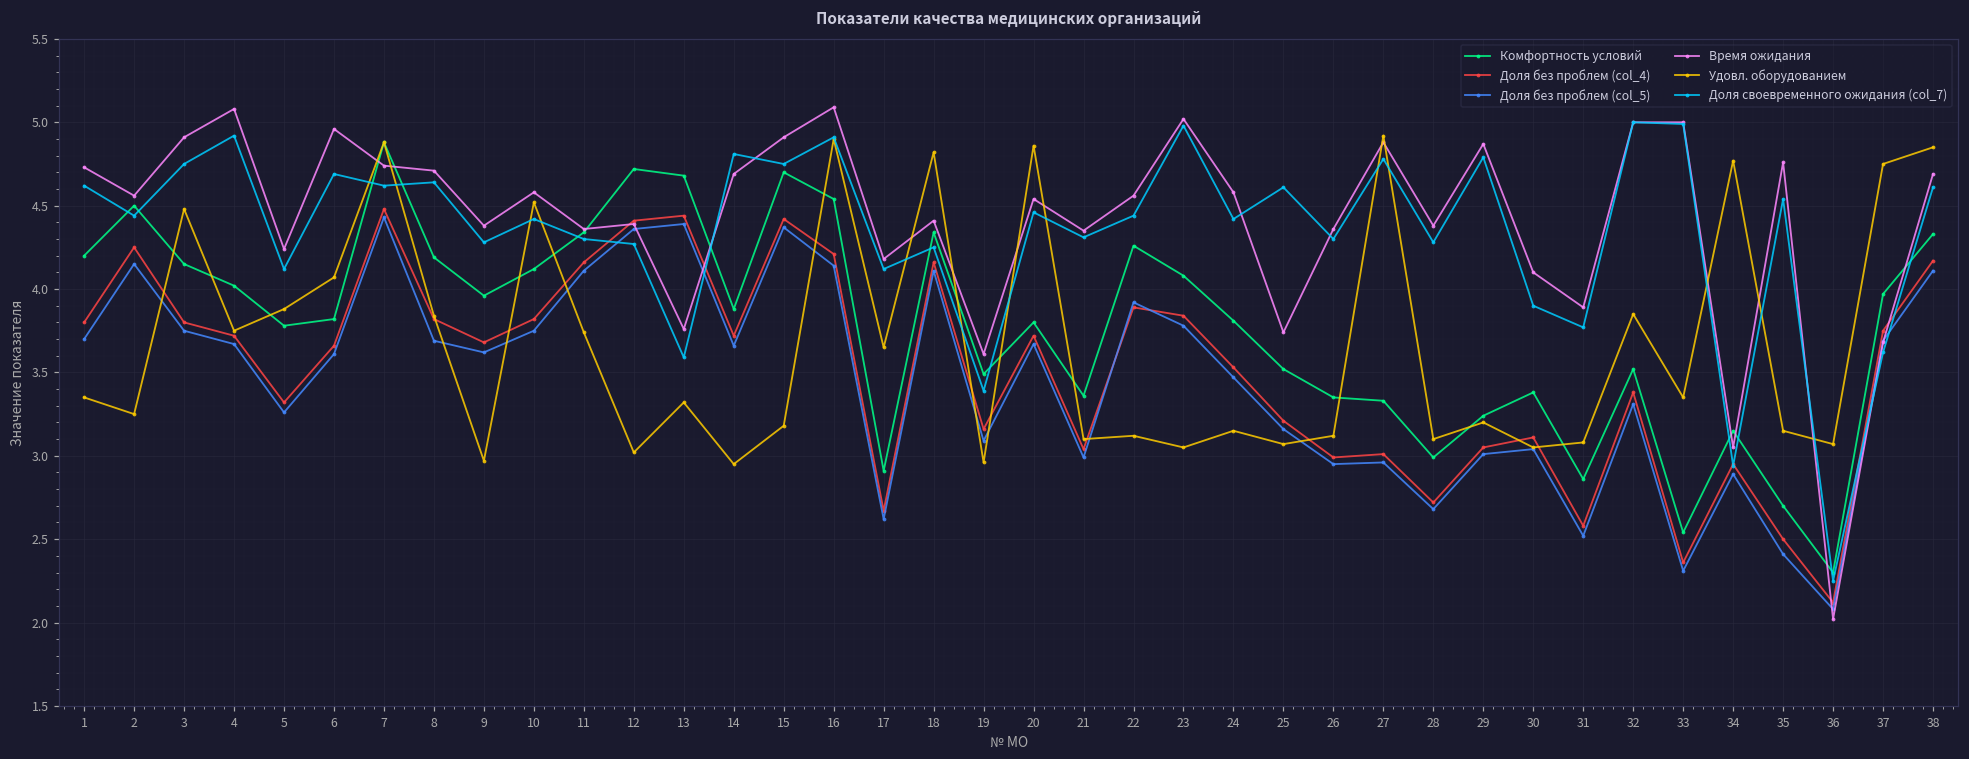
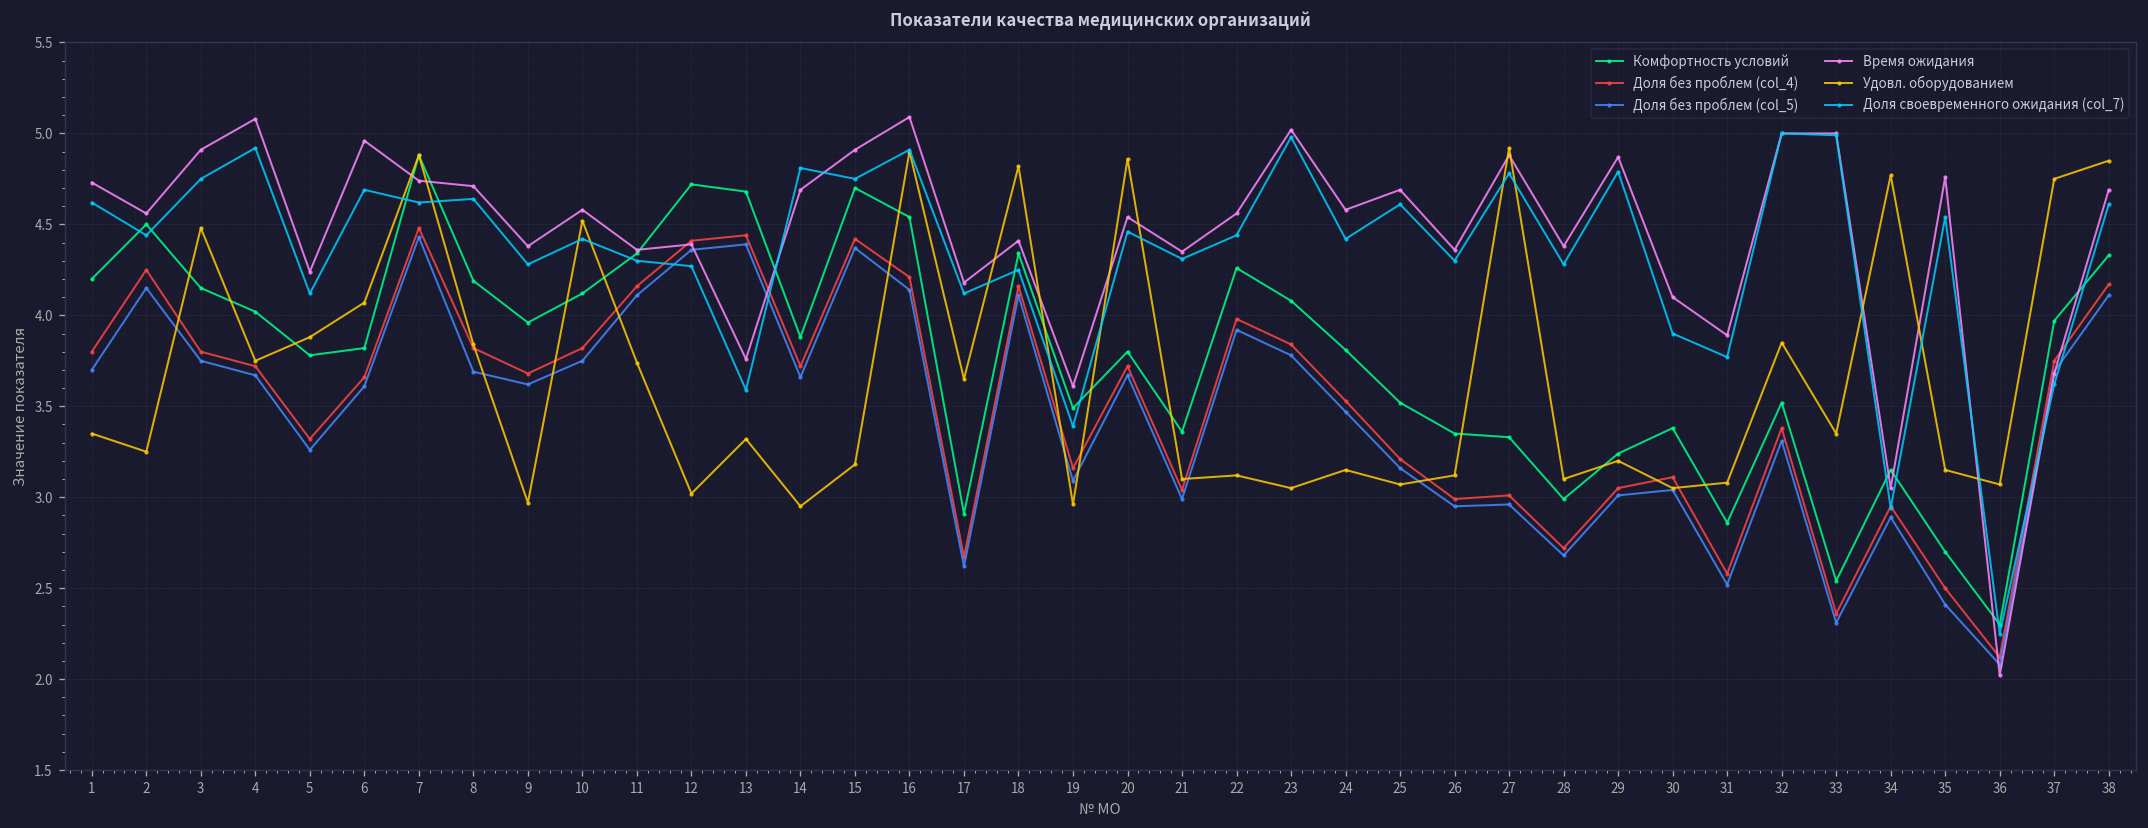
  {
    "Доля без проблем (col_4)": {
      "1": 3.80,
      "2": 4.25,
      "3": 3.80,
      "4": 3.72,
      "5": 3.32,
      "6": 3.66,
      "7": 4.48,
      "8": 3.82,
      "9": 3.68,
      "10": 3.82,
      "11": 4.16,
      "12": 4.41,
      "13": 4.44,
      "14": 3.72,
      "15": 4.42,
      "16": 4.21,
      "17": 2.67,
      "18": 4.16,
      "19": 3.16,
      "20": 3.72,
      "21": 3.04,
-     "22": 3.89,
+     "22": 3.98,
      "23": 3.84,
      "24": 3.53,
      "25": 3.21,
      "26": 2.99,
      "27": 3.01,
      "28": 2.72,
      "29": 3.05,
      "30": 3.11,
      "31": 2.58,
      "32": 3.38,
      "33": 2.36,
      "35": 2.50,
      "36": 2.12,
      "37": 3.75,
      "38": 4.17
    },
    "Время ожидания": {
      "1": 4.73,
      "2": 4.56,
      "3": 4.91,
      "4": 5.08,
      "5": 4.24,
      "6": 4.96,
      "7": 4.74,
      "8": 4.71,
      "9": 4.38,
      "10": 4.58,
      "11": 4.36,
      "12": 4.39,
      "13": 3.76,
      "14": 4.69,
      "15": 4.91,
      "16": 5.09,
      "17": 4.18,
      "18": 4.41,
      "19": 3.61,
      "20": 4.54,
      "21": 4.35,
      "22": 4.56,
      "23": 5.02,
      "24": 4.58,
-     "25": 3.74,
+     "25": 4.69,
      "26": 4.36,
      "27": 4.88,
      "28": 4.38,
      "29": 4.87,
      "30": 4.10,
      "31": 3.89,
      "34": 3.05,
      "35": 4.76,
      "36": 2.02,
      "38": 4.69
    }
  }
